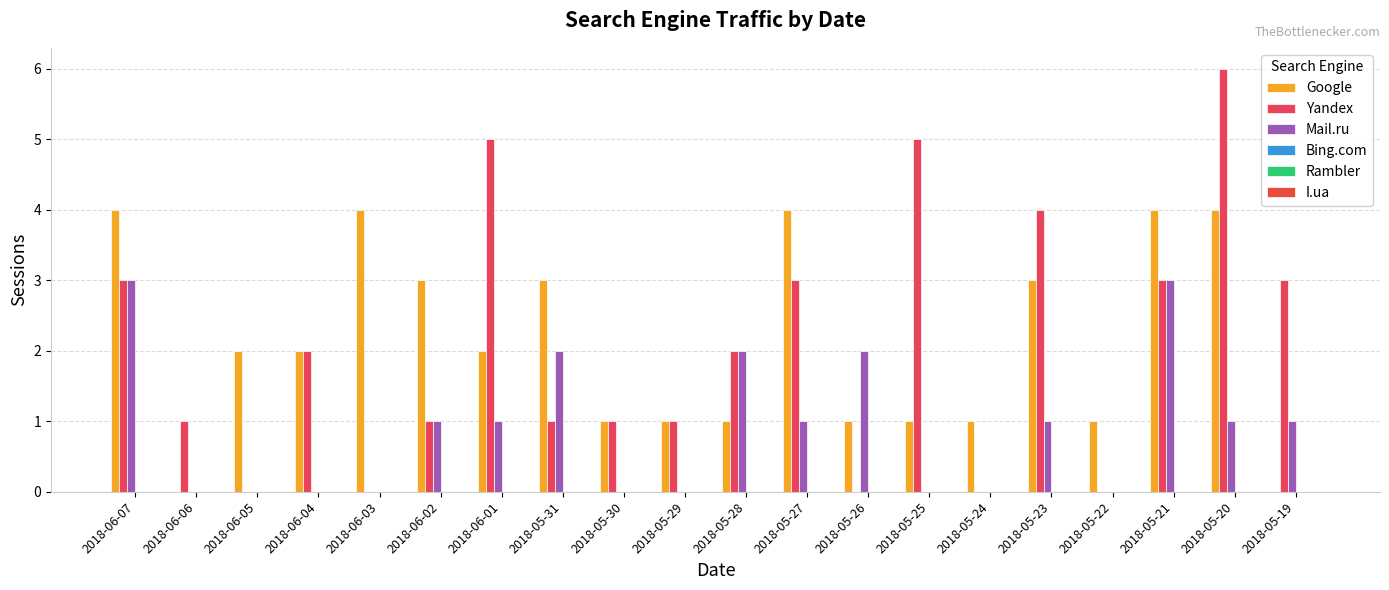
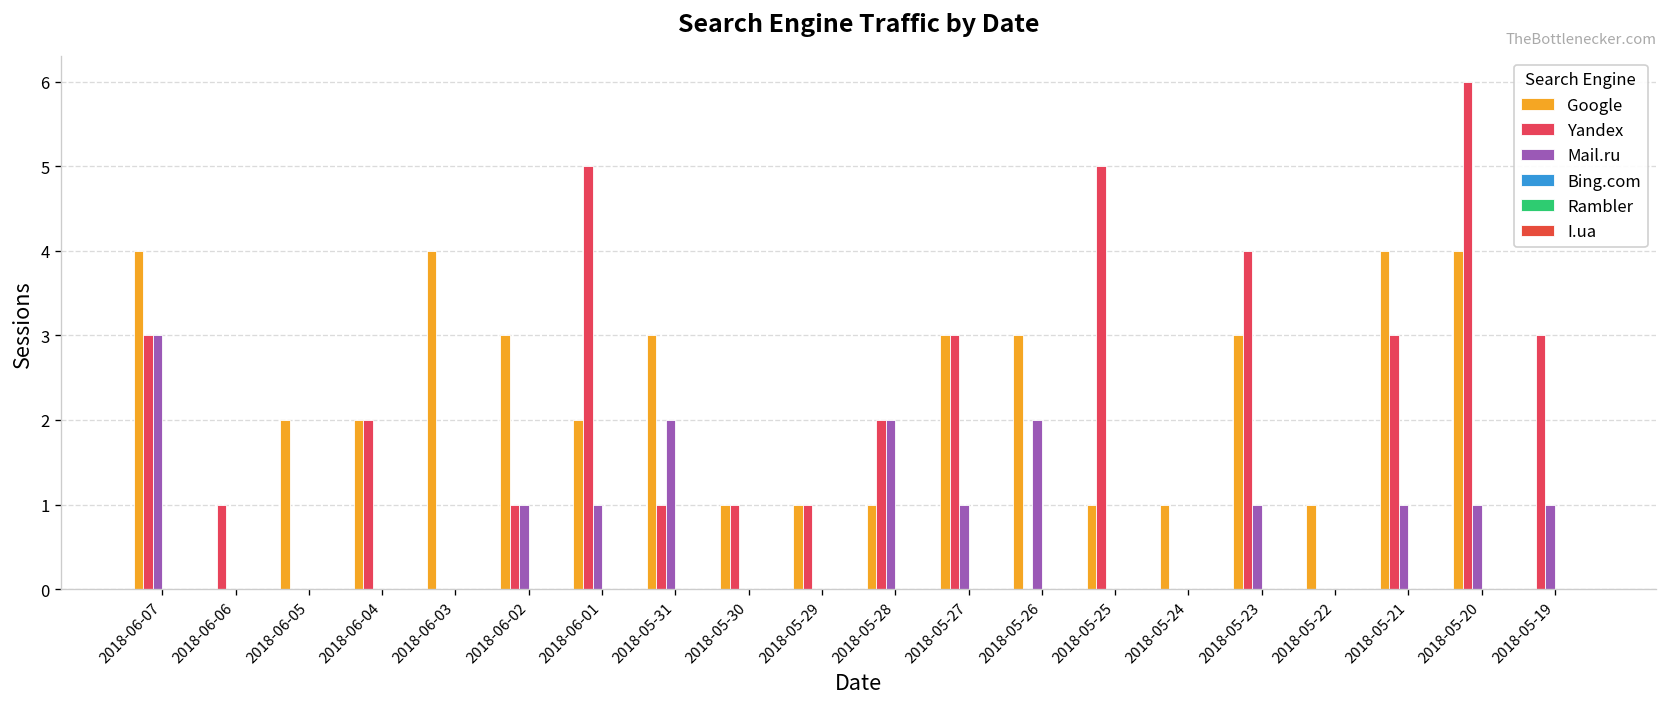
  {
    "Google": {
      "2018-06-07": 4,
      "2018-06-06": 0,
      "2018-06-05": 2,
      "2018-06-04": 2,
      "2018-06-03": 4,
      "2018-06-02": 3,
      "2018-06-01": 2,
      "2018-05-31": 3,
      "2018-05-30": 1,
      "2018-05-29": 1,
      "2018-05-28": 1,
-     "2018-05-27": 4,
-     "2018-05-26": 1,
+     "2018-05-27": 3,
+     "2018-05-26": 3,
      "2018-05-25": 1,
      "2018-05-24": 1,
      "2018-05-23": 3,
      "2018-05-22": 1,
      "2018-05-21": 4,
      "2018-05-20": 4,
      "2018-05-19": 0
    },
    "Mail.ru": {
      "2018-06-07": 3,
      "2018-06-06": 0,
      "2018-06-05": 0,
      "2018-06-04": 0,
      "2018-06-03": 0,
      "2018-06-02": 1,
      "2018-06-01": 1,
      "2018-05-31": 2,
      "2018-05-30": 0,
      "2018-05-29": 0,
      "2018-05-28": 2,
      "2018-05-27": 1,
      "2018-05-26": 2,
      "2018-05-25": 0,
      "2018-05-24": 0,
      "2018-05-23": 1,
      "2018-05-22": 0,
-     "2018-05-21": 3,
+     "2018-05-21": 1,
      "2018-05-20": 1,
      "2018-05-19": 1
    },
    "Bing.com": {
      "2018-06-07": 0,
      "2018-06-06": 0,
      "2018-06-05": 0,
      "2018-06-04": 0,
      "2018-06-03": 0,
      "2018-06-02": 0,
      "2018-06-01": 0,
      "2018-05-31": 0,
      "2018-05-30": 0,
      "2018-05-29": 0,
      "2018-05-28": 0,
      "2018-05-27": 0,
      "2018-05-26": 0,
      "2018-05-25": 0,
      "2018-05-24": 0,
      "2018-05-23": 0,
      "2018-05-22": 0,
      "2018-05-21": 0,
      "2018-05-20": 0,
      "2018-05-19": 0
    },
    "Rambler": {
      "2018-06-07": 0,
      "2018-06-06": 0,
      "2018-06-05": 0,
      "2018-06-04": 0,
      "2018-06-03": 0,
      "2018-06-02": 0,
      "2018-06-01": 0,
      "2018-05-31": 0,
      "2018-05-30": 0,
      "2018-05-29": 0,
      "2018-05-28": 0,
      "2018-05-27": 0,
      "2018-05-26": 0,
      "2018-05-25": 0,
      "2018-05-24": 0,
      "2018-05-23": 0,
      "2018-05-22": 0,
      "2018-05-21": 0,
      "2018-05-20": 0,
      "2018-05-19": 0
    }
  }
